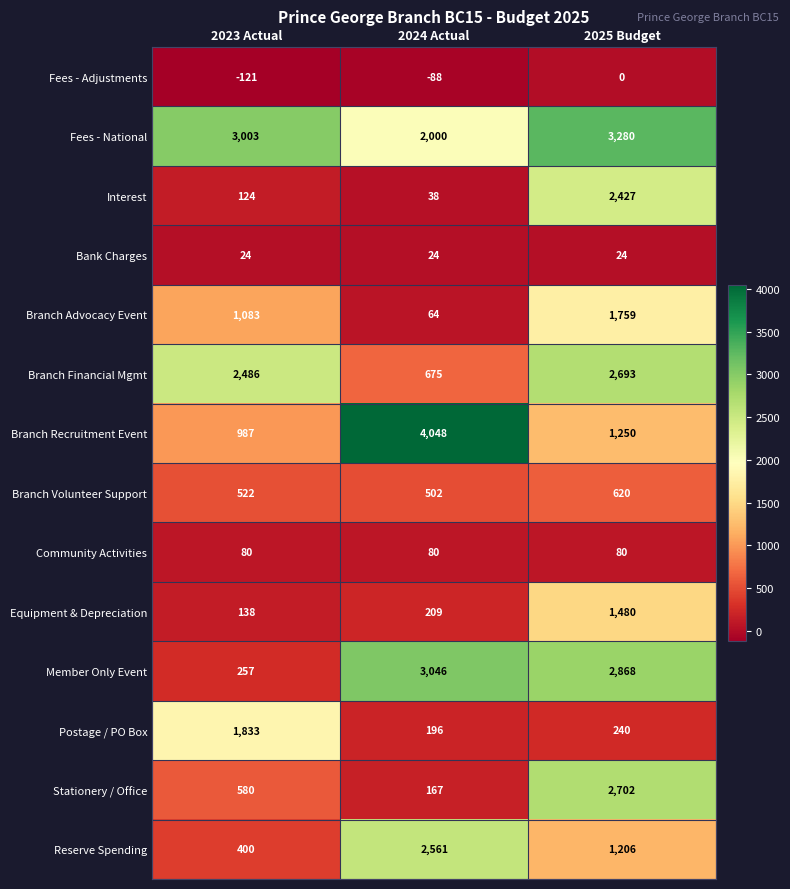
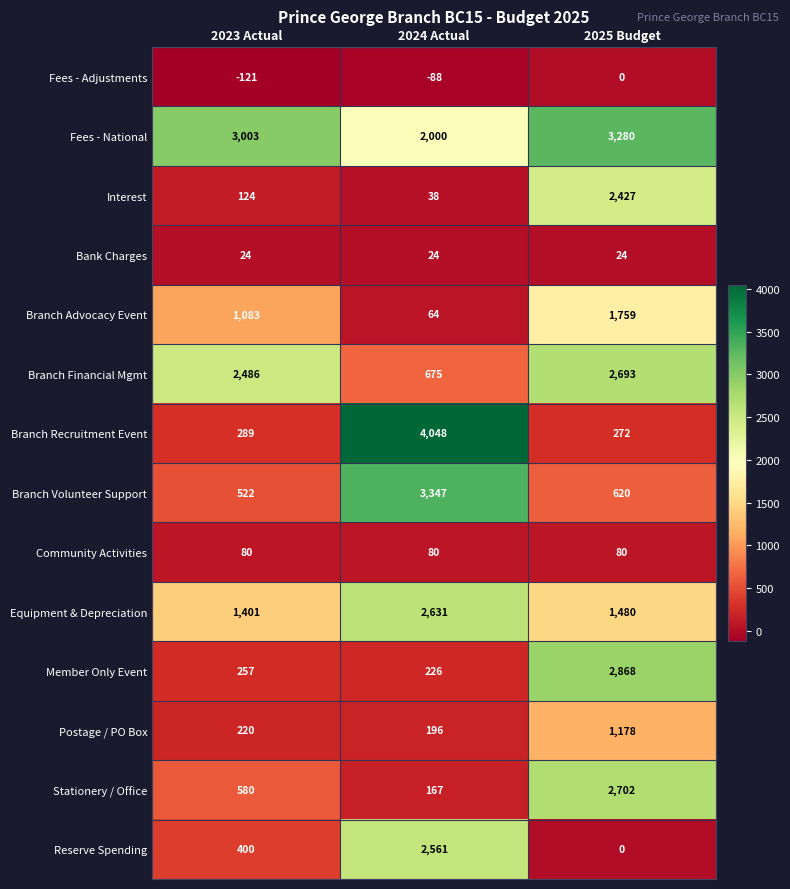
  {
    "Fees - Adjustments": {
      "2023 Actual": "-121",
      "2024 Actual": "-88",
      "2025 Budget": "0"
    },
    "Fees - National": {
      "2023 Actual": "3,003",
      "2024 Actual": "2,000",
      "2025 Budget": "3,280"
    },
    "Interest": {
      "2023 Actual": "124",
      "2024 Actual": "38",
      "2025 Budget": "2,427"
    },
    "Bank Charges": {
      "2023 Actual": "24",
      "2024 Actual": "24",
      "2025 Budget": "24"
    },
    "Branch Advocacy Event": {
      "2023 Actual": "1,083",
      "2024 Actual": "64",
      "2025 Budget": "1,759"
    },
    "Branch Financial Mgmt": {
      "2023 Actual": "2,486",
      "2024 Actual": "675",
      "2025 Budget": "2,693"
    },
    "Branch Recruitment Event": {
-     "2023 Actual": "987",
+     "2023 Actual": "289",
      "2024 Actual": "4,048",
-     "2025 Budget": "1,250"
+     "2025 Budget": "272"
    },
    "Branch Volunteer Support": {
      "2023 Actual": "522",
-     "2024 Actual": "502",
+     "2024 Actual": "3,347",
      "2025 Budget": "620"
    },
    "Community Activities": {
      "2023 Actual": "80",
      "2024 Actual": "80",
      "2025 Budget": "80"
    },
    "Equipment & Depreciation": {
-     "2023 Actual": "138",
-     "2024 Actual": "209",
+     "2023 Actual": "1,401",
+     "2024 Actual": "2,631",
      "2025 Budget": "1,480"
    },
    "Member Only Event": {
      "2023 Actual": "257",
-     "2024 Actual": "3,046",
+     "2024 Actual": "226",
      "2025 Budget": "2,868"
    },
    "Postage / PO Box": {
-     "2023 Actual": "1,833",
+     "2023 Actual": "220",
      "2024 Actual": "196",
-     "2025 Budget": "240"
+     "2025 Budget": "1,178"
    },
    "Stationery / Office": {
      "2023 Actual": "580",
      "2024 Actual": "167",
      "2025 Budget": "2,702"
    },
    "Reserve Spending": {
      "2023 Actual": "400",
      "2024 Actual": "2,561",
-     "2025 Budget": "1,206"
+     "2025 Budget": "0"
    }
  }
